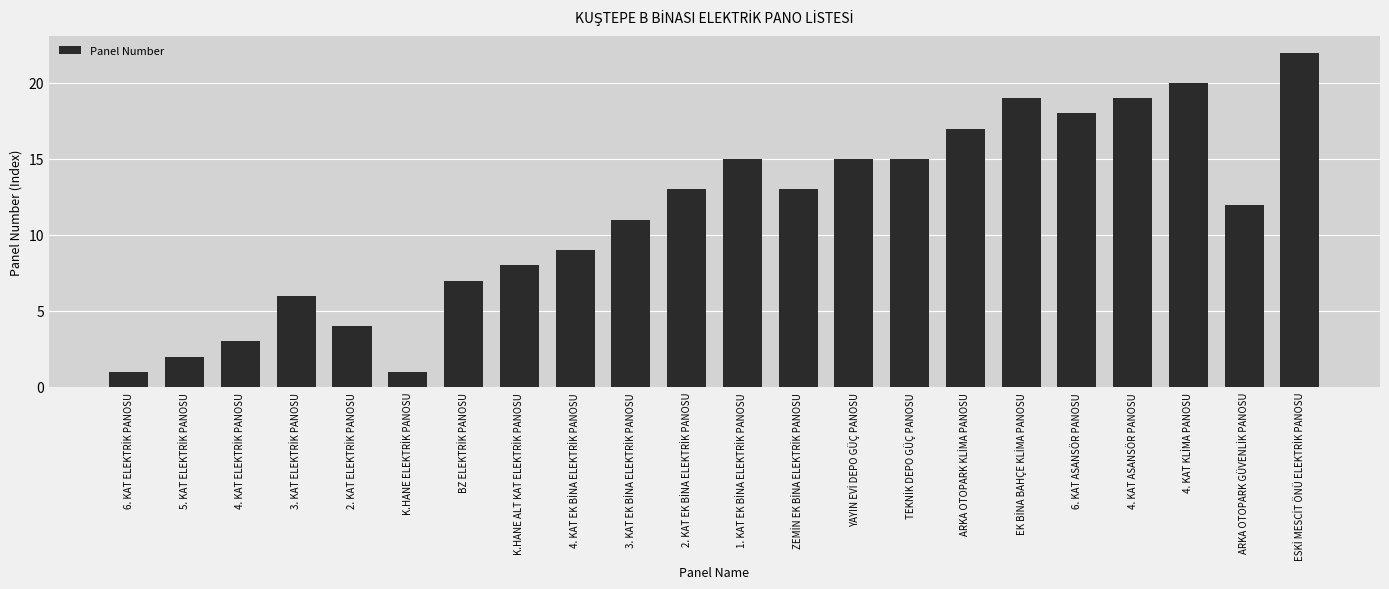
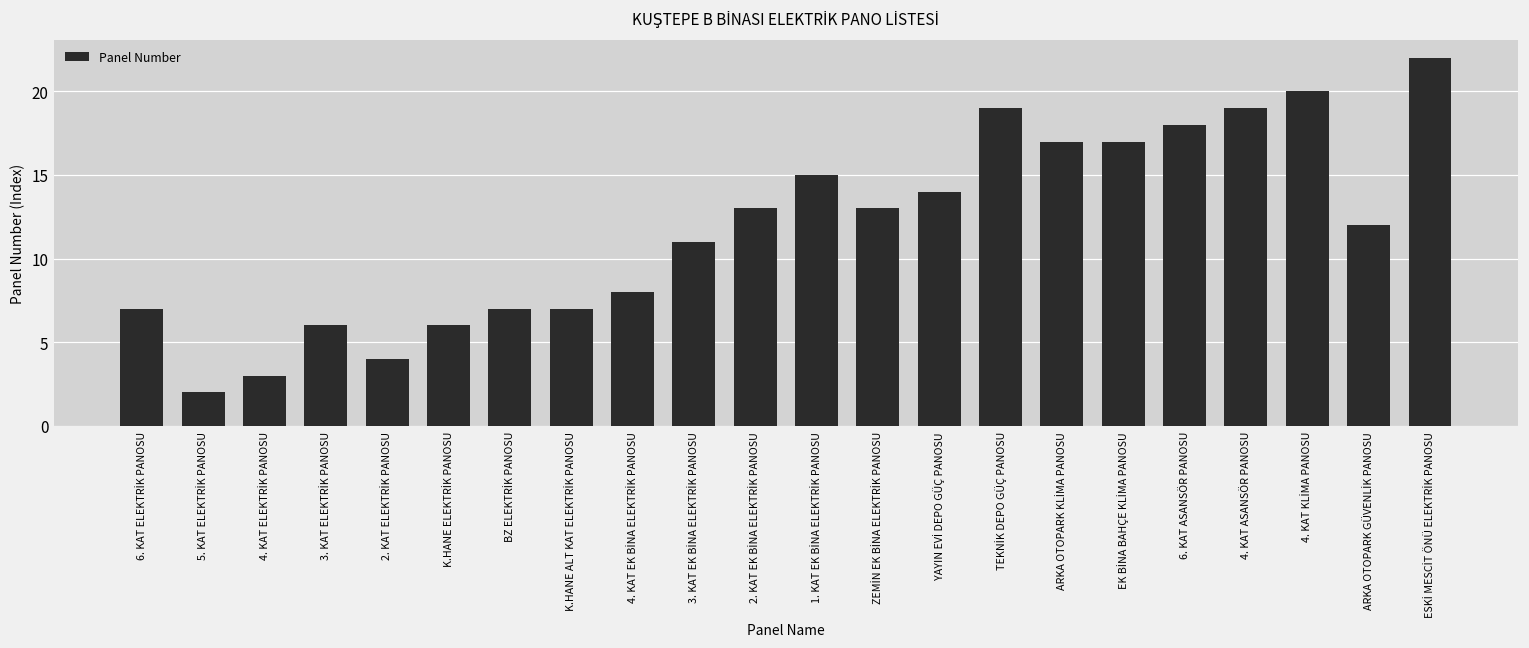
  {
-   "6. KAT ELEKTRİK PANOSU": 1,
+   "6. KAT ELEKTRİK PANOSU": 7,
    "5. KAT ELEKTRİK PANOSU": 2,
    "4. KAT ELEKTRİK PANOSU": 3,
    "3. KAT ELEKTRİK PANOSU": 6,
    "2. KAT ELEKTRİK PANOSU": 4,
-   "K.HANE ELEKTRİK PANOSU": 1,
+   "K.HANE ELEKTRİK PANOSU": 6,
    "BZ ELEKTRİK PANOSU": 7,
-   "K.HANE ALT KAT ELEKTRİK PANOSU": 8,
-   "4. KAT EK BİNA ELEKTRİK PANOSU": 9,
+   "K.HANE ALT KAT ELEKTRİK PANOSU": 7,
+   "4. KAT EK BİNA ELEKTRİK PANOSU": 8,
    "3. KAT EK BİNA ELEKTRİK PANOSU": 11,
    "2. KAT EK BİNA ELEKTRİK PANOSU": 13,
    "1. KAT EK BİNA ELEKTRİK PANOSU": 15,
    "ZEMİN EK BİNA ELEKTRİK PANOSU": 13,
-   "YAYIN EVİ DEPO GÜÇ PANOSU": 15,
-   "TEKNİK DEPO GÜÇ PANOSU": 15,
+   "YAYIN EVİ DEPO GÜÇ PANOSU": 14,
+   "TEKNİK DEPO GÜÇ PANOSU": 19,
    "ARKA OTOPARK KLİMA PANOSU": 17,
-   "EK BİNA BAHÇE KLİMA PANOSU": 19,
+   "EK BİNA BAHÇE KLİMA PANOSU": 17,
    "6. KAT ASANSÖR PANOSU": 18,
    "4. KAT ASANSÖR PANOSU": 19,
    "4. KAT KLİMA PANOSU": 20,
    "ARKA OTOPARK GÜVENLİK PANOSU": 12,
    "ESKİ MESCİT ÖNÜ ELEKTRİK PANOSU": 22
  }
